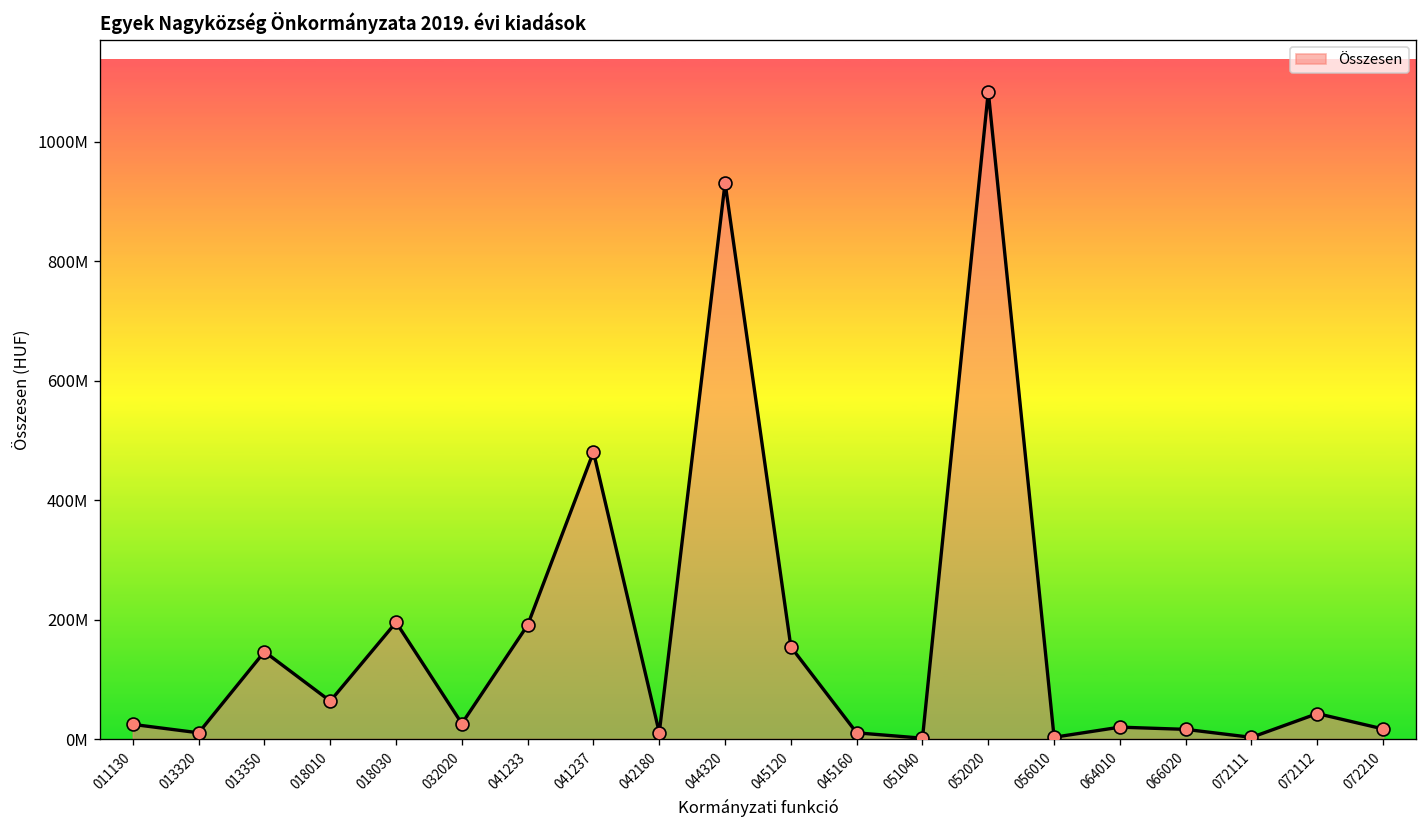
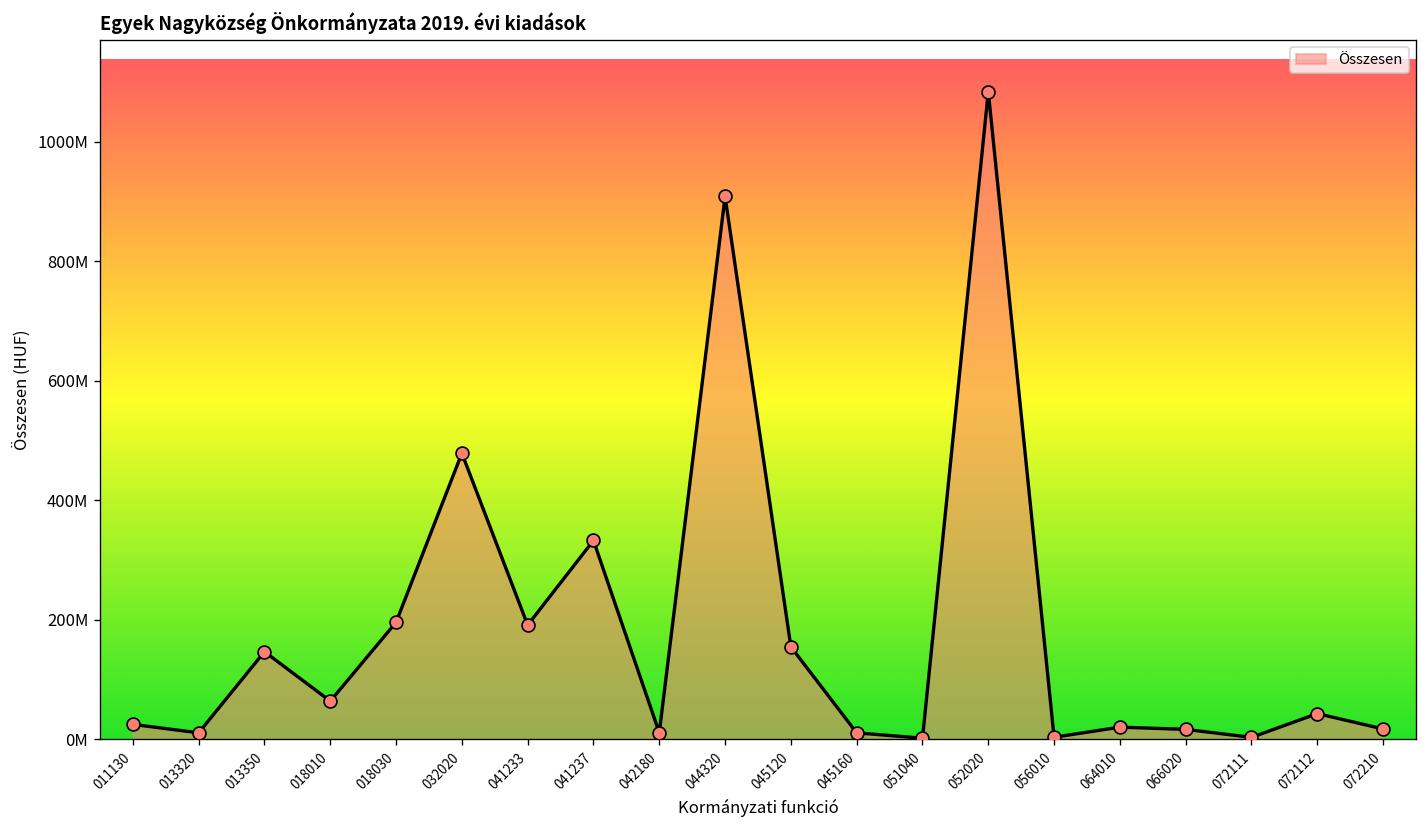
  {
    "011130": 20000000,
    "013320": 10000000,
    "013350": 150000000,
    "018010": 60000000,
    "018030": 200000000,
-   "032020": 30000000,
+   "032020": 480000000,
    "041233": 190000000,
-   "041237": 480000000,
+   "041237": 330000000,
    "042180": 10000000,
-   "044320": 930000000,
+   "044320": 910000000,
    "045120": 150000000,
    "045160": 10000000,
    "051040": 0,
    "052020": 1080000000,
    "056010": 0,
    "064010": 20000000,
    "066020": 20000000,
    "072111": 0,
    "072112": 40000000,
    "072210": 20000000
  }
